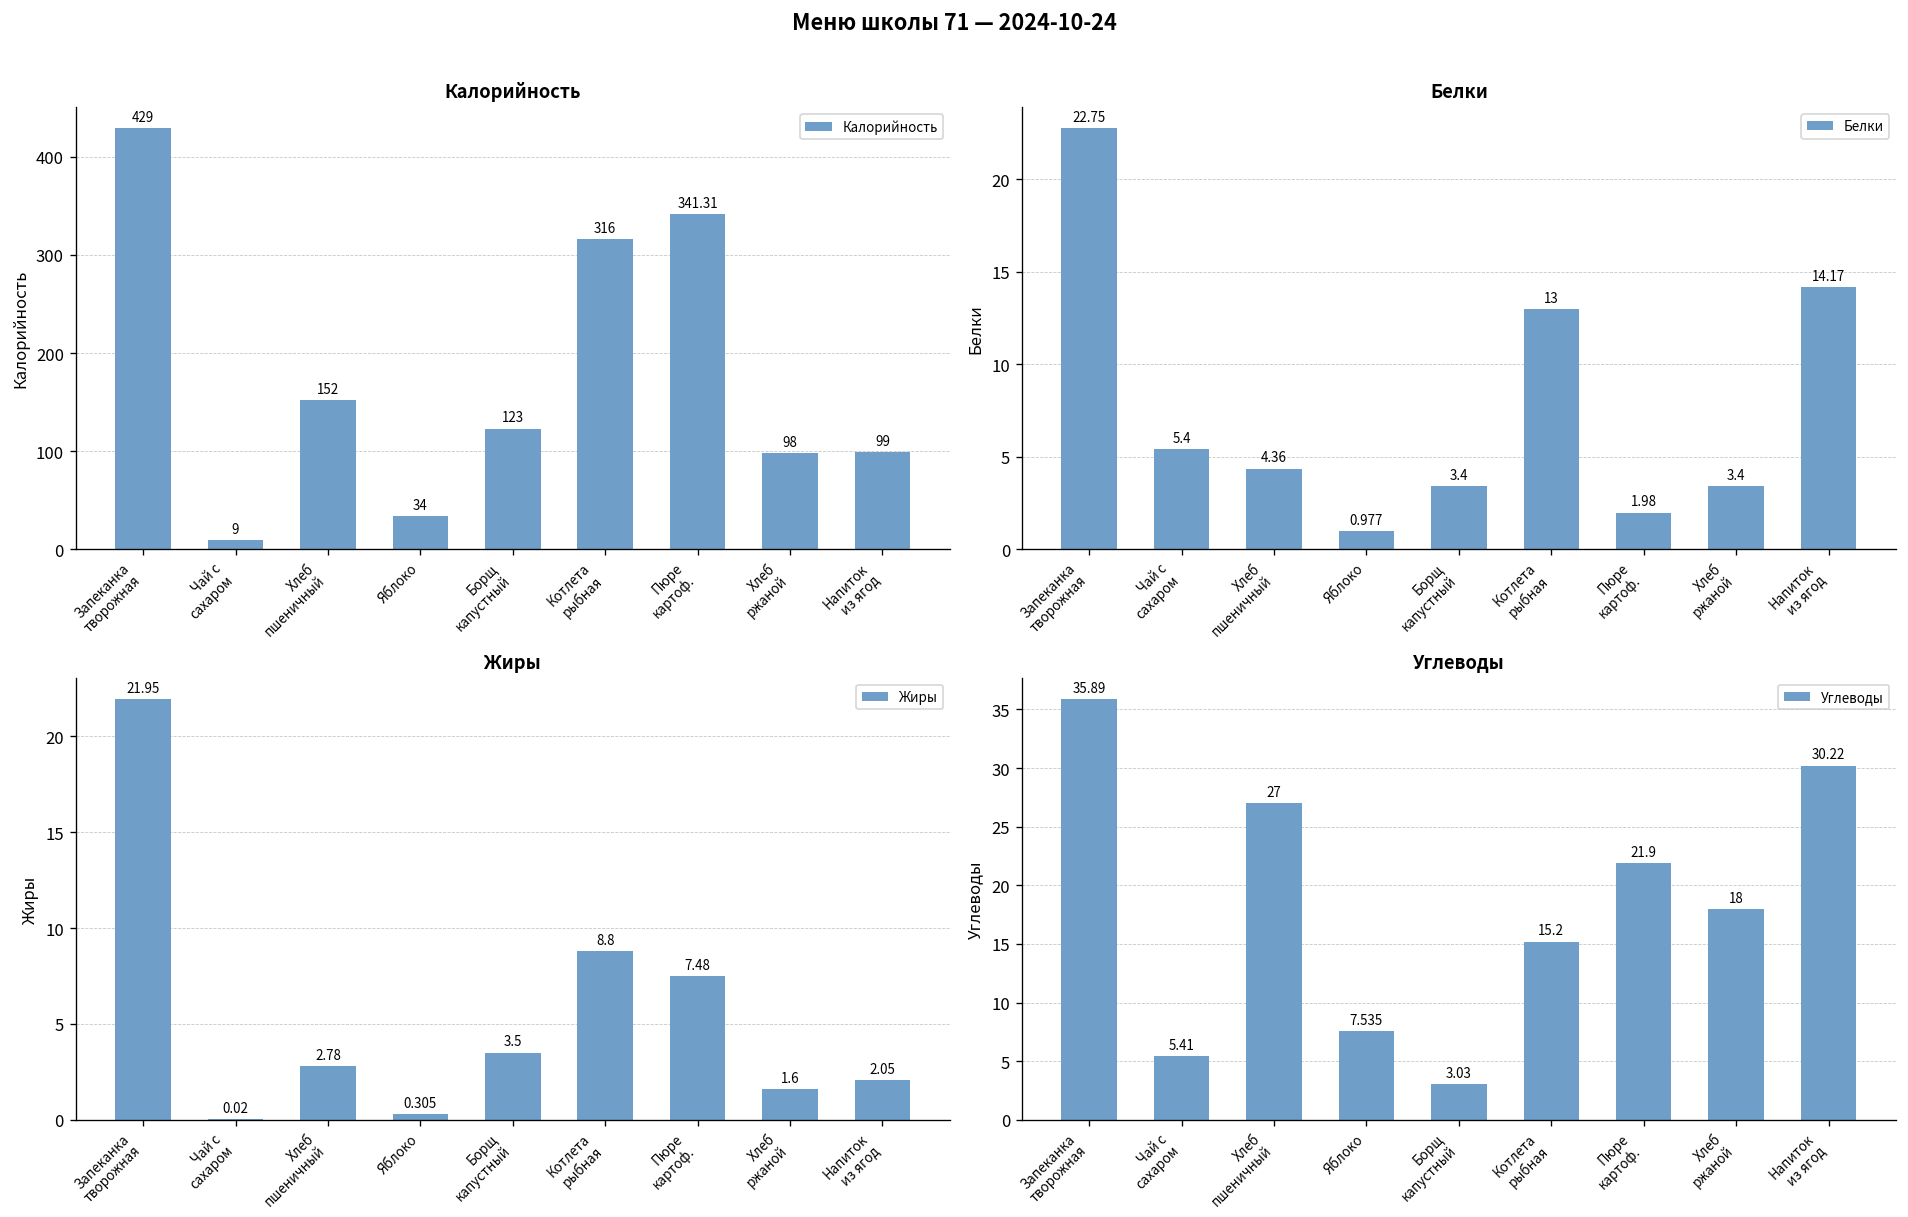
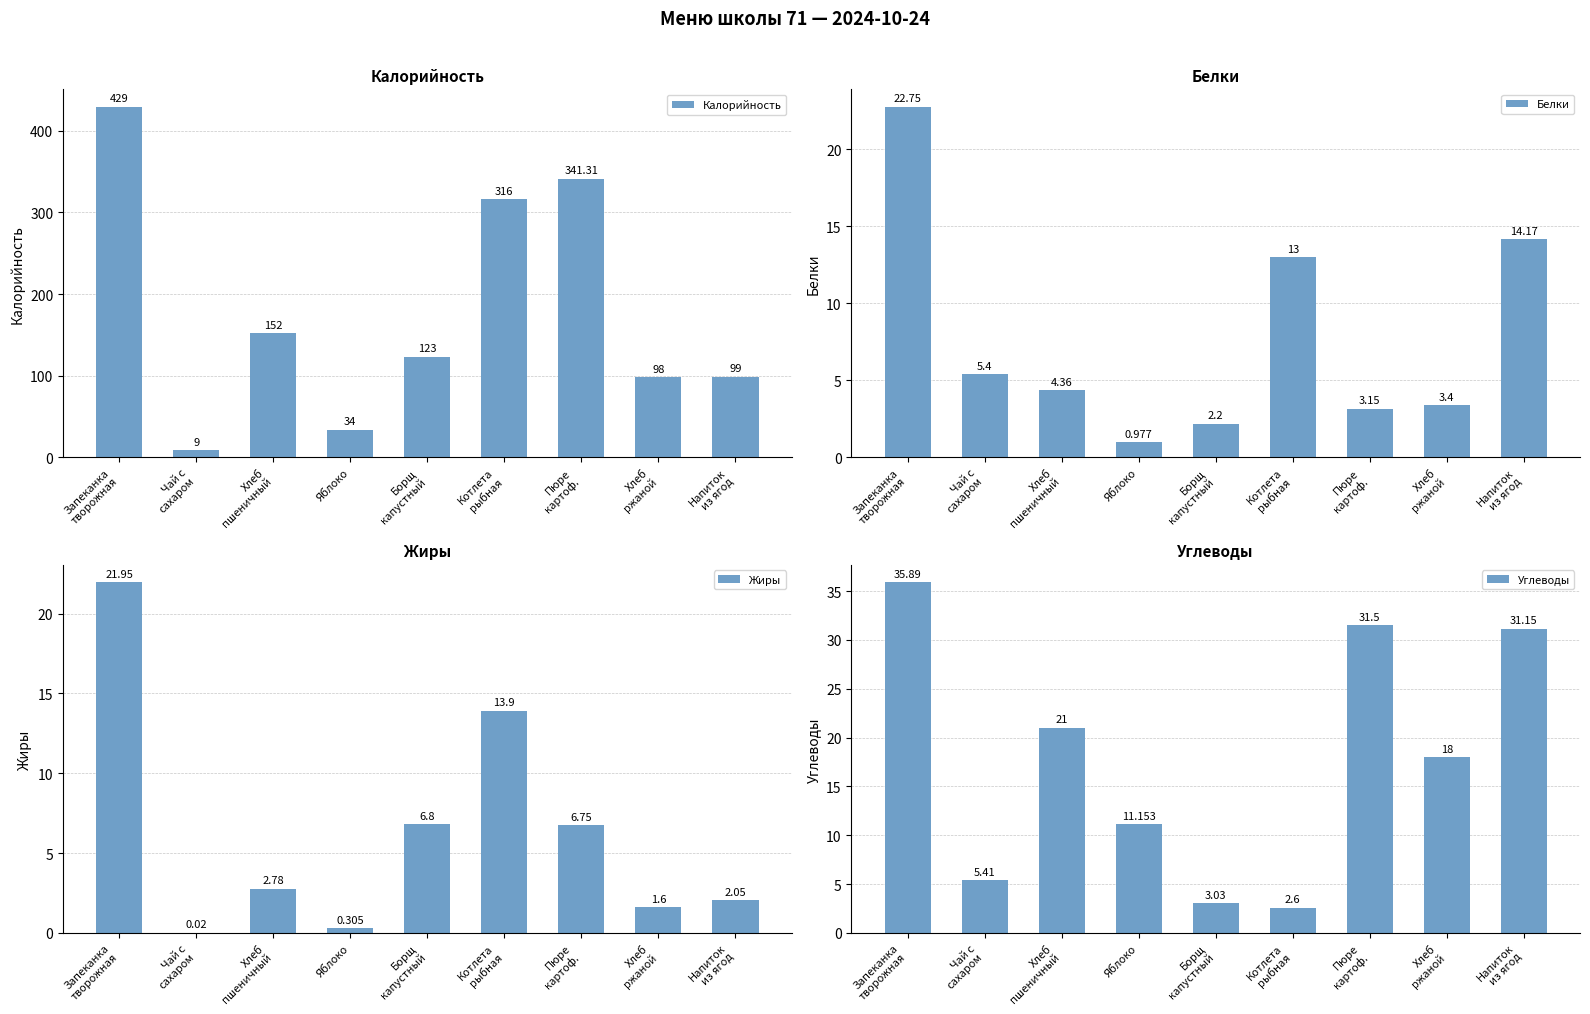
  {
    "Калорийность": {
      "Запеканка творожная": 429,
      "Чай с сахаром": 9,
      "Хлеб пшеничный": 152,
      "Яблоко": 34,
      "Борщ капустный": 123,
      "Котлета рыбная": 316,
      "Пюре картоф.": 341.31,
      "Хлеб ржаной": 98,
      "Напиток из ягод": 99
    },
    "Белки": {
      "Запеканка творожная": 22.75,
      "Чай с сахаром": 5.4,
      "Хлеб пшеничный": 4.36,
      "Яблоко": 0.977,
-     "Борщ капустный": 3.4,
+     "Борщ капустный": 2.2,
      "Котлета рыбная": 13,
-     "Пюре картоф.": 1.98,
+     "Пюре картоф.": 3.15,
      "Хлеб ржаной": 3.4,
      "Напиток из ягод": 14.17
    },
    "Жиры": {
      "Запеканка творожная": 21.95,
      "Чай с сахаром": 0.02,
      "Хлеб пшеничный": 2.78,
      "Яблоко": 0.305,
-     "Борщ капустный": 3.5,
-     "Котлета рыбная": 8.8,
-     "Пюре картоф.": 7.48,
+     "Борщ капустный": 6.8,
+     "Котлета рыбная": 13.9,
+     "Пюре картоф.": 6.75,
      "Хлеб ржаной": 1.6,
      "Напиток из ягод": 2.05
    },
    "Углеводы": {
      "Запеканка творожная": 35.89,
      "Чай с сахаром": 5.41,
-     "Хлеб пшеничный": 27,
-     "Яблоко": 7.535,
+     "Хлеб пшеничный": 21,
+     "Яблоко": 11.153,
      "Борщ капустный": 3.03,
-     "Котлета рыбная": 15.2,
-     "Пюре картоф.": 21.9,
+     "Котлета рыбная": 2.6,
+     "Пюре картоф.": 31.5,
      "Хлеб ржаной": 18,
-     "Напиток из ягод": 30.22
+     "Напиток из ягод": 31.15
    }
  }
